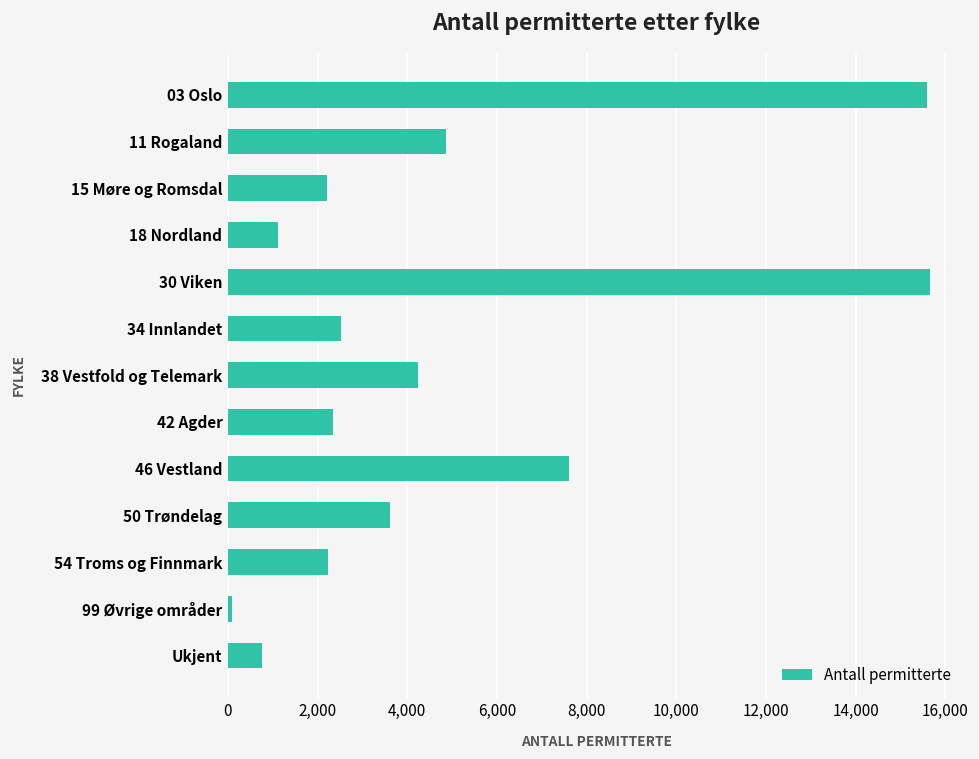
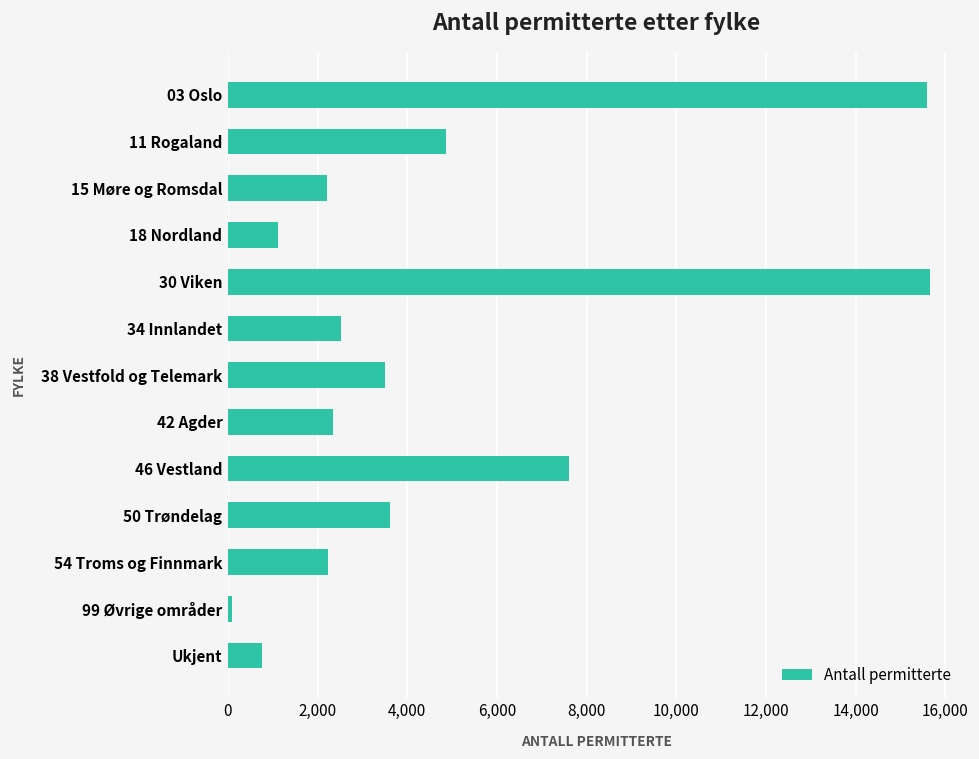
  {
    "03 Oslo": "15,600",
    "11 Rogaland": "4,900",
    "15 Møre og Romsdal": "2,200",
    "18 Nordland": "1,100",
    "30 Viken": "15,700",
    "34 Innlandet": "2,500",
-   "38 Vestfold og Telemark": "4,200",
+   "38 Vestfold og Telemark": "3,500",
    "42 Agder": "2,400",
    "46 Vestland": "7,600",
    "50 Trøndelag": "3,600",
    "54 Troms og Finnmark": "2,200",
    "99 Øvrige områder": "100",
    "Ukjent": "800"
  }
